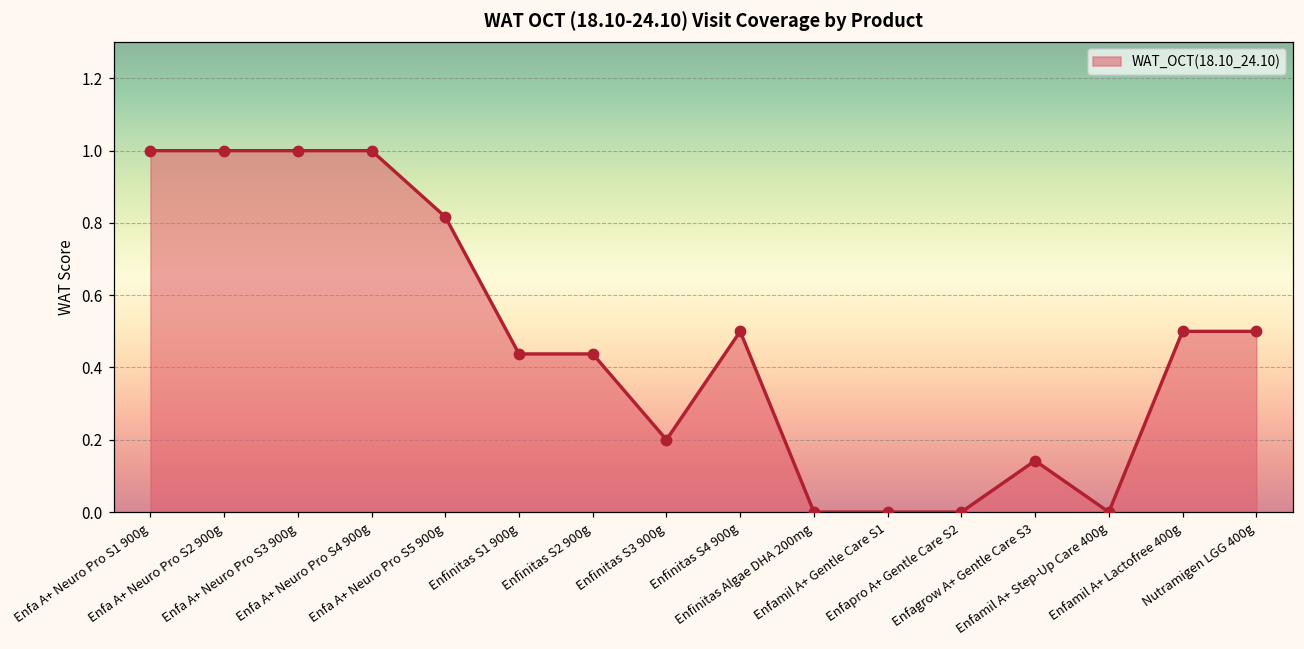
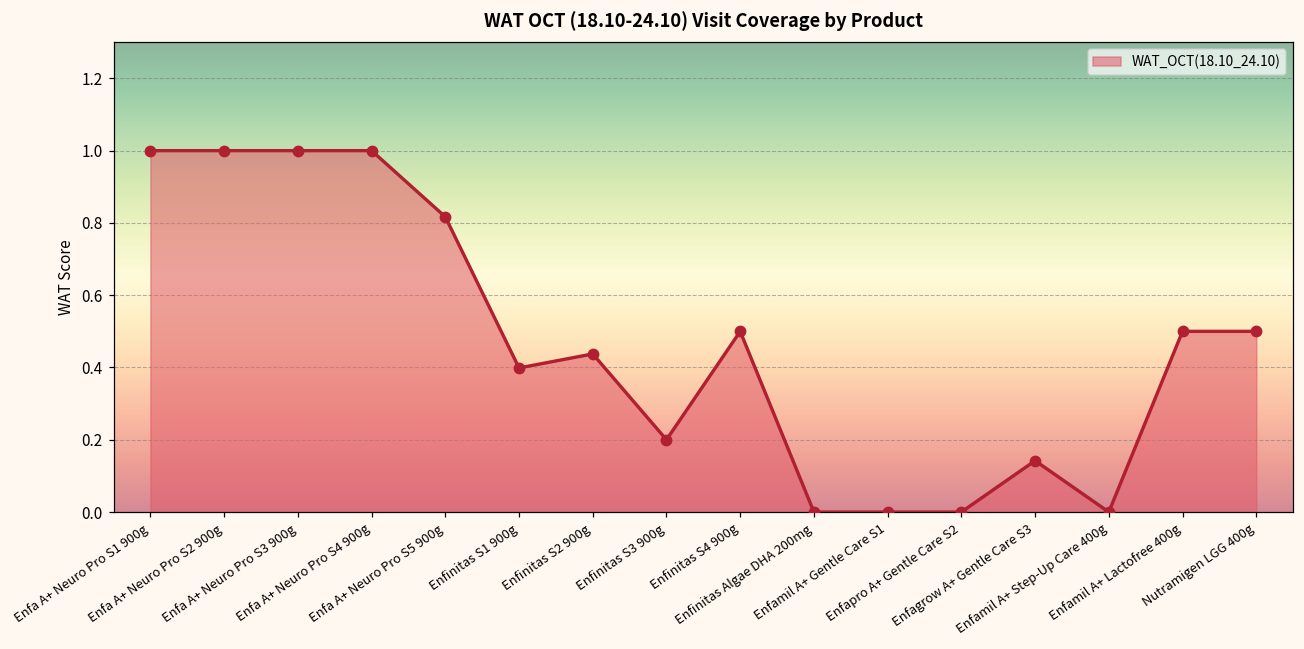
  {
    "Enfa A+ Neuro Pro S1 900g": 1.00,
    "Enfa A+ Neuro Pro S2 900g": 1.00,
    "Enfa A+ Neuro Pro S3 900g": 1.00,
    "Enfa A+ Neuro Pro S4 900g": 1.00,
    "Enfa A+ Neuro Pro S5 900g": 0.82,
-   "Enfinitas S1 900g": 0.44,
+   "Enfinitas S1 900g": 0.40,
    "Enfinitas S2 900g": 0.44,
    "Enfinitas S3 900g": 0.20,
    "Enfinitas S4 900g": 0.50,
    "Enfinitas Algae DHA 200mg": 0.00,
    "Enfamil A+ Gentle Care S1": 0.00,
    "Enfapro A+ Gentle Care S2": 0.00,
    "Enfagrow A+ Gentle Care S3": 0.14,
    "Enfamil A+ Step-Up Care 400g": 0.00,
    "Enfamil A+ Lactofree 400g": 0.50,
    "Nutramigen LGG 400g": 0.50
  }
